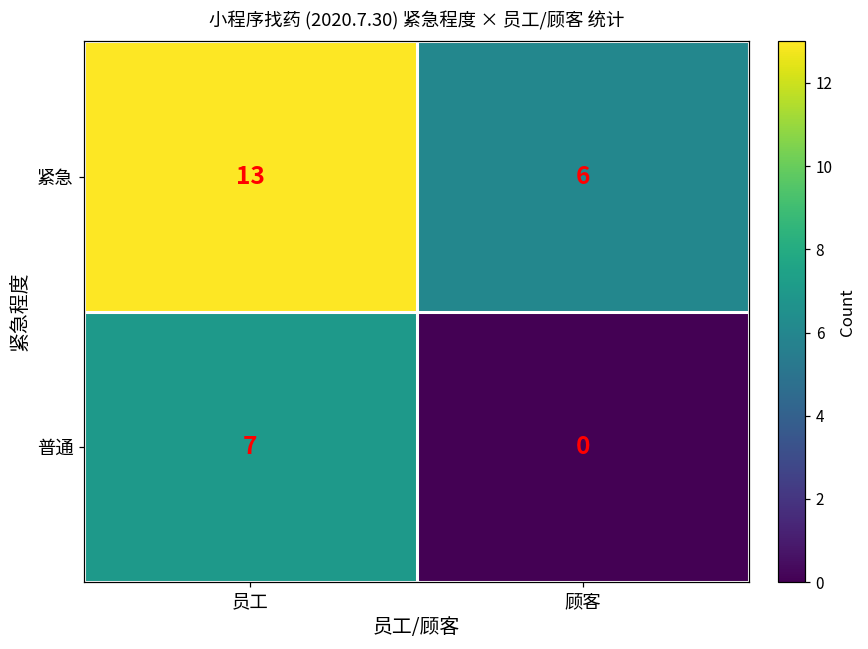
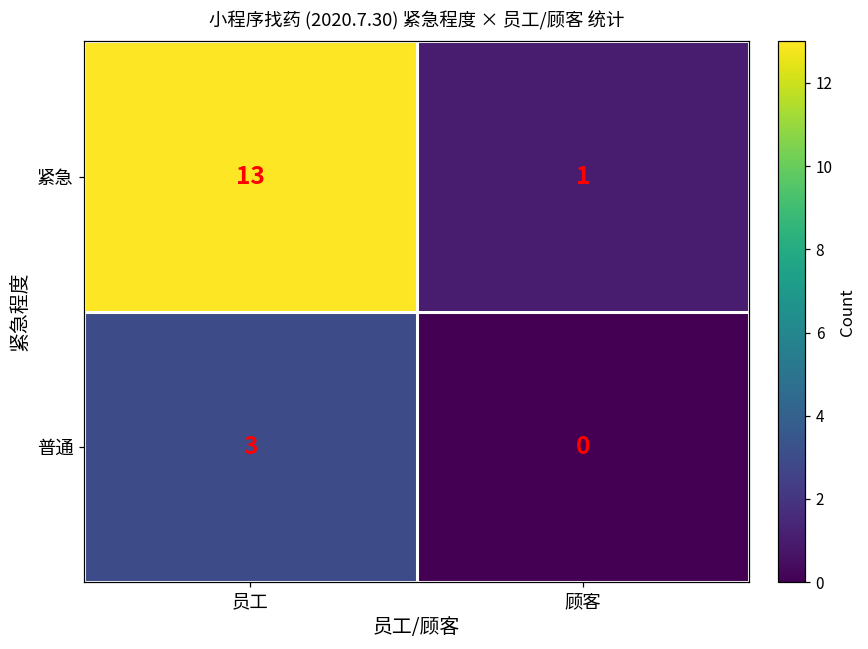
  {
    "紧急": {
      "员工": 13,
-     "顾客": 6
+     "顾客": 1
    },
    "普通": {
-     "员工": 7,
+     "员工": 3,
      "顾客": 0
    }
  }
